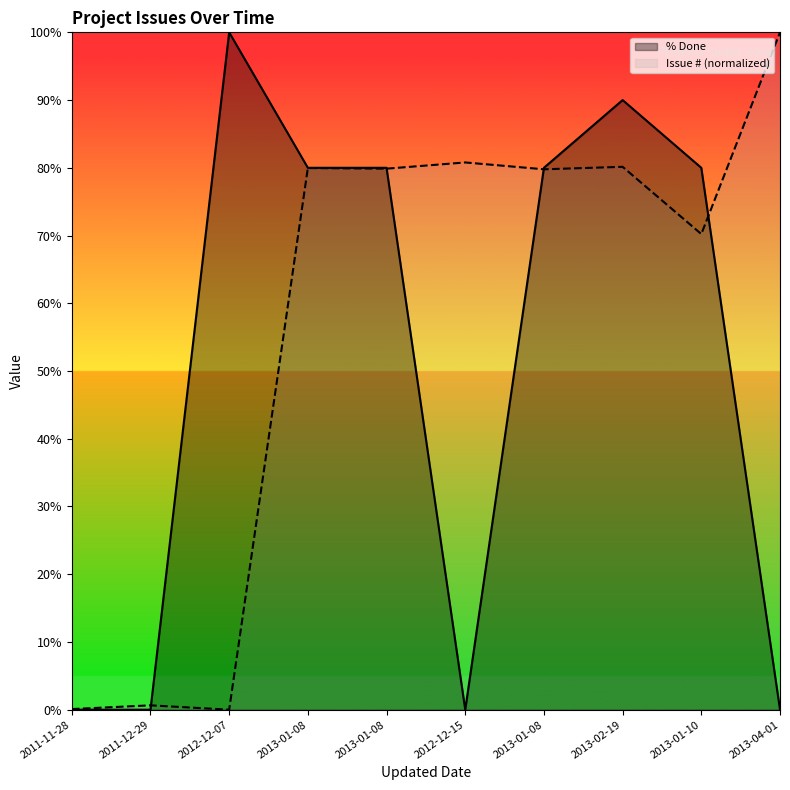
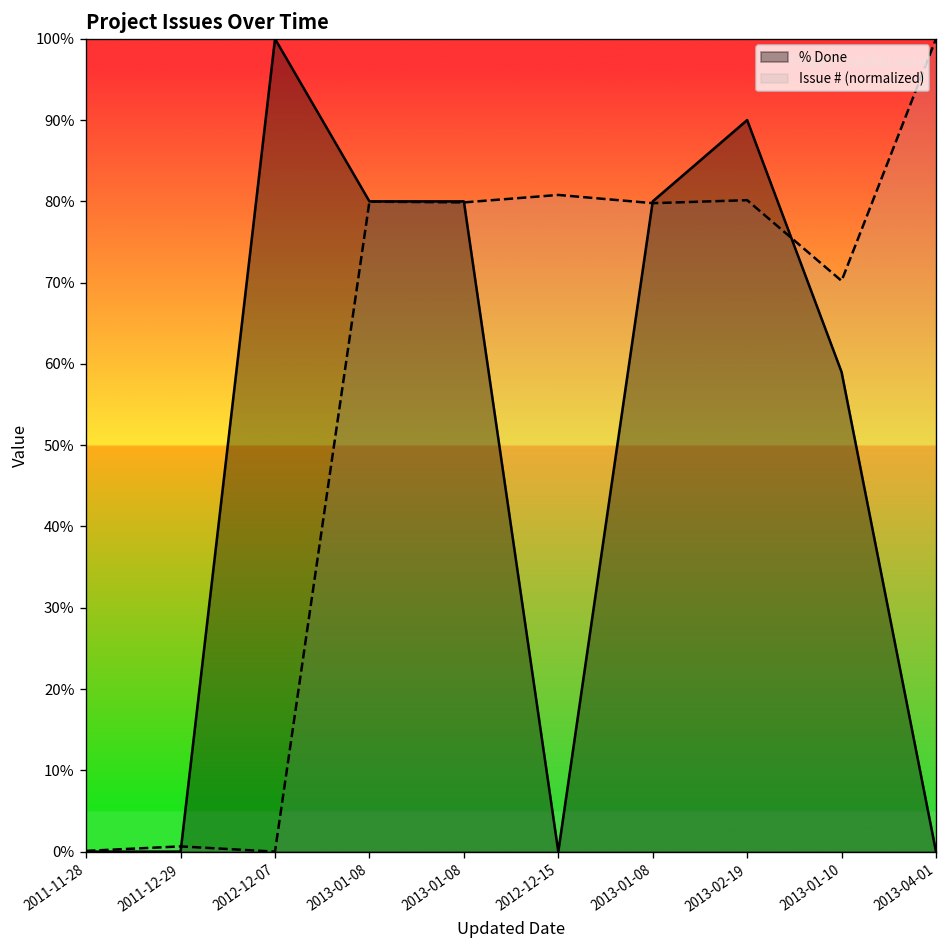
  {
    "% Done": {
      "2011-12-29": "0%",
      "2012-12-07": "100%",
      "2012-12-15": "0%",
      "2013-02-19": "90%",
-     "2013-01-10": "80%",
+     "2013-01-10": "59%",
      "2013-04-01": "0%"
    },
    "Issue # (normalized)": {
      "2011-12-29": "1%",
      "2012-12-07": "0%",
      "2012-12-15": "81%",
      "2013-02-19": "80%",
      "2013-01-10": "70%",
      "2013-04-01": "100%"
    }
  }
